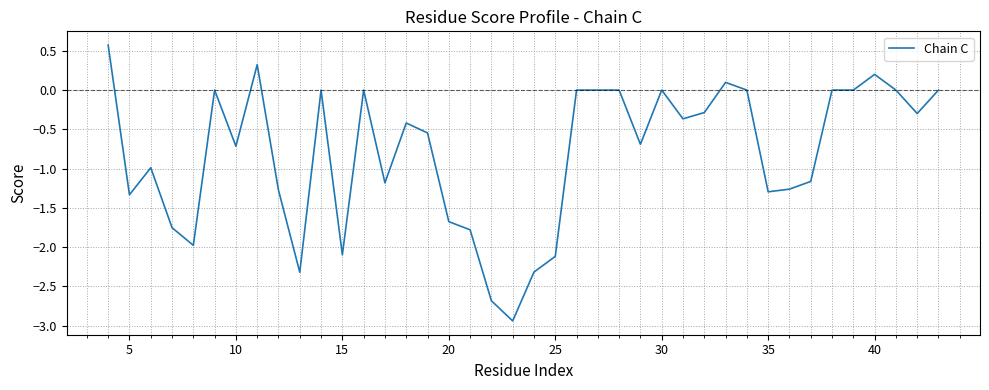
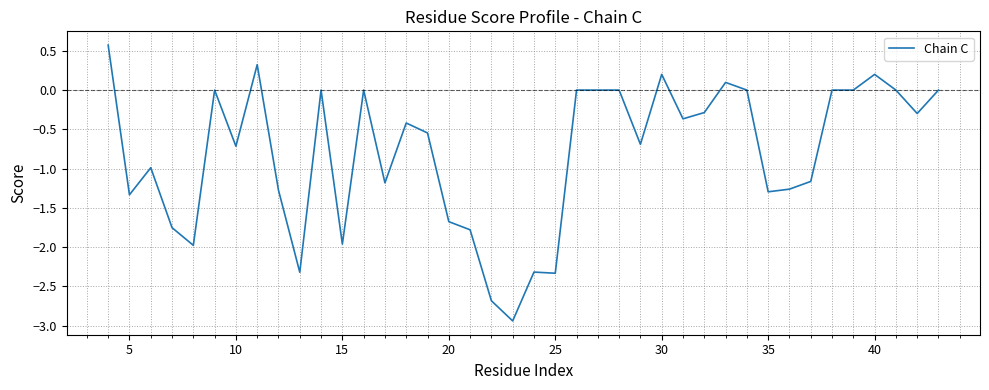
  {
    "5": -1.3,
    "10": -0.7,
-   "15": -2.1,
+   "15": -2.0,
    "20": -1.7,
-   "25": -2.1,
-   "30": 0.0,
+   "25": -2.3,
+   "30": 0.2,
    "35": -1.3,
    "40": 0.2
  }
